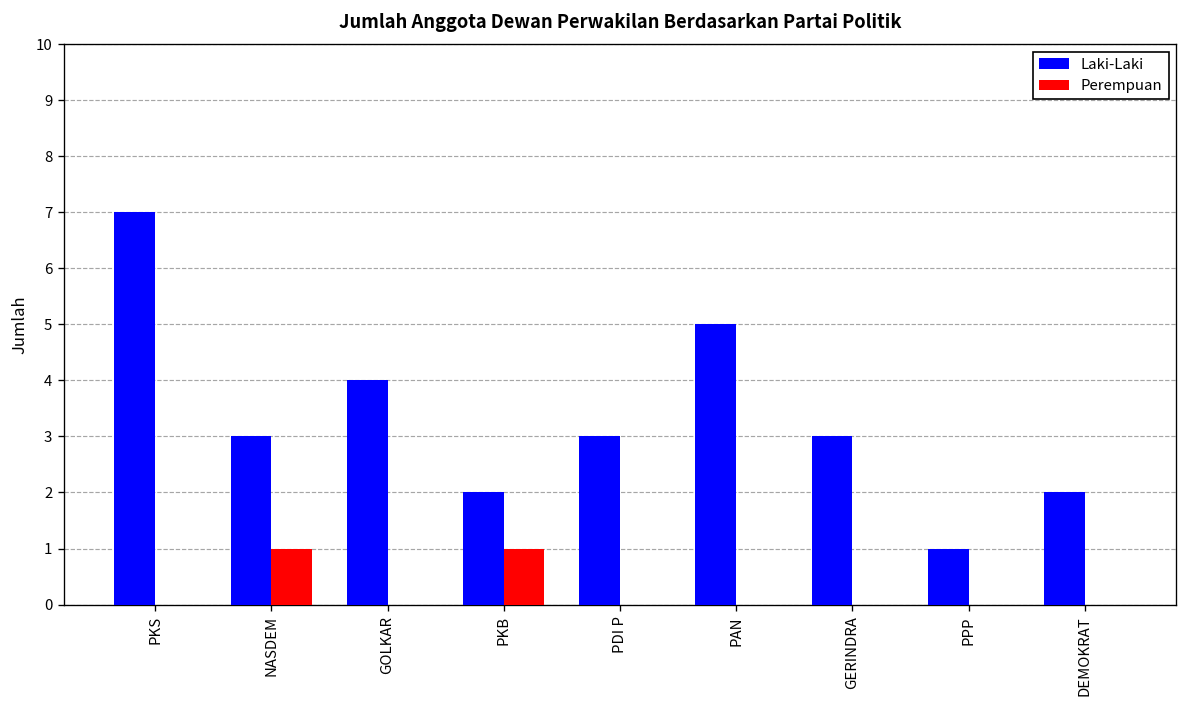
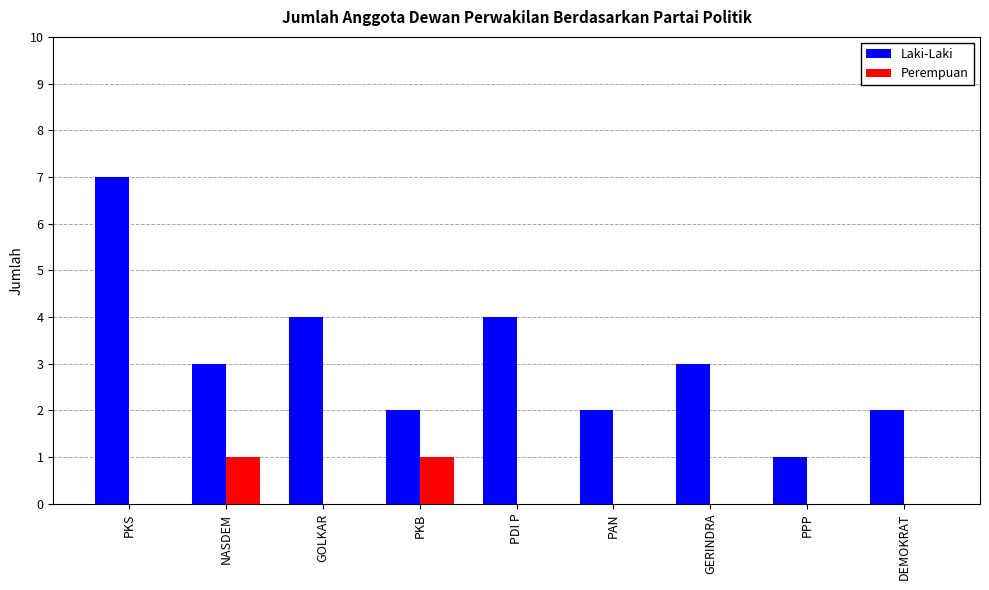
  {
    "Laki-Laki": {
      "PKS": 7,
      "NASDEM": 3,
      "GOLKAR": 4,
      "PKB": 2,
-     "PDI P": 3,
-     "PAN": 5,
+     "PDI P": 4,
+     "PAN": 2,
      "GERINDRA": 3,
      "PPP": 1,
      "DEMOKRAT": 2
    },
    "Perempuan": {
      "PKS": 0,
      "NASDEM": 1,
      "GOLKAR": 0,
      "PKB": 1,
      "PDI P": 0,
      "PAN": 0,
      "GERINDRA": 0,
      "PPP": 0,
      "DEMOKRAT": 0
    }
  }
